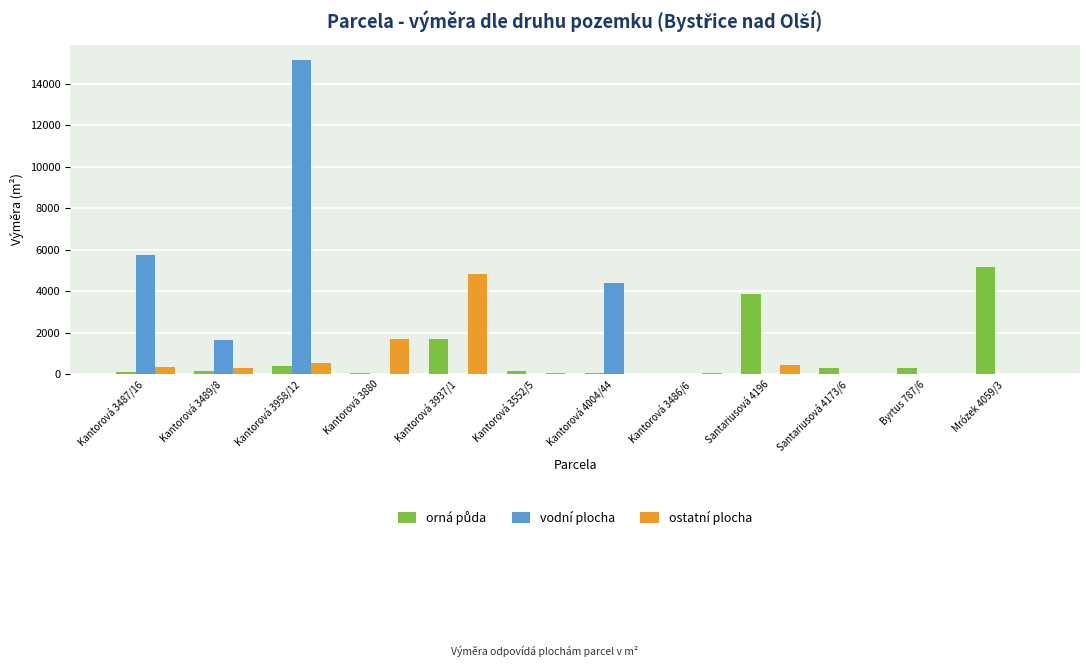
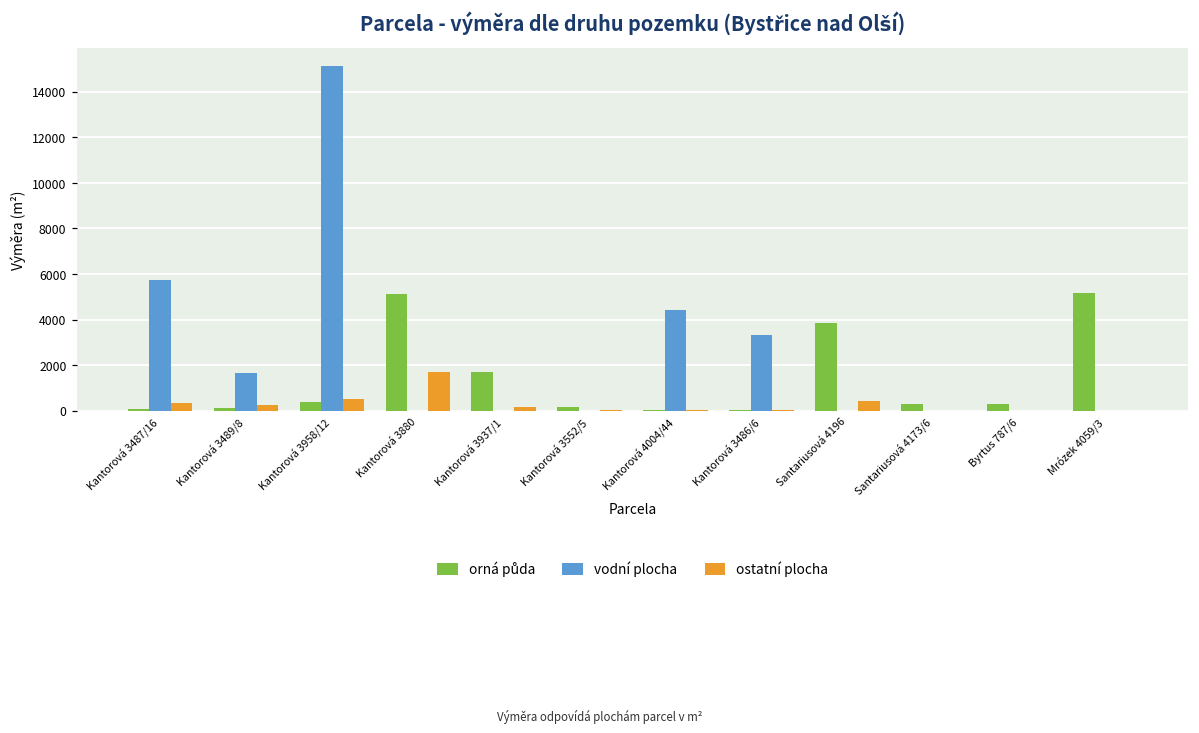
  {
    "orná půda": {
      "Kantorová 3489/8": 100,
      "Kantorová 3958/12": 400,
-     "Kantorová 3880": 100,
+     "Kantorová 3880": 5100,
      "Kantorová 3937/1": 1700,
      "Kantorová 3552/5": 200,
      "Santariusová 4196": 3900,
      "Santariusová 4173/6": 300,
      "Byrtus 787/6": 300,
      "Mrózek 4059/3": 5200
    },
    "vodní plocha": {
      "Kantorová 3487/16": 5700,
      "Kantorová 3489/8": 1600,
      "Kantorová 3958/12": 15100,
      "Kantorová 3880": 0,
      "Kantorová 3937/1": 0,
      "Kantorová 3552/5": 0,
      "Kantorová 4004/44": 4400,
-     "Kantorová 3486/6": 0,
+     "Kantorová 3486/6": 3300,
      "Santariusová 4196": 0,
      "Santariusová 4173/6": 0,
      "Byrtus 787/6": 0,
      "Mrózek 4059/3": 0
    },
    "ostatní plocha": {
      "Kantorová 3487/16": 300,
      "Kantorová 3489/8": 300,
      "Kantorová 3958/12": 500,
      "Kantorová 3880": 1700,
-     "Kantorová 3937/1": 4800,
+     "Kantorová 3937/1": 200,
      "Santariusová 4196": 400,
      "Santariusová 4173/6": 0,
      "Byrtus 787/6": 0,
      "Mrózek 4059/3": 0
    }
  }
